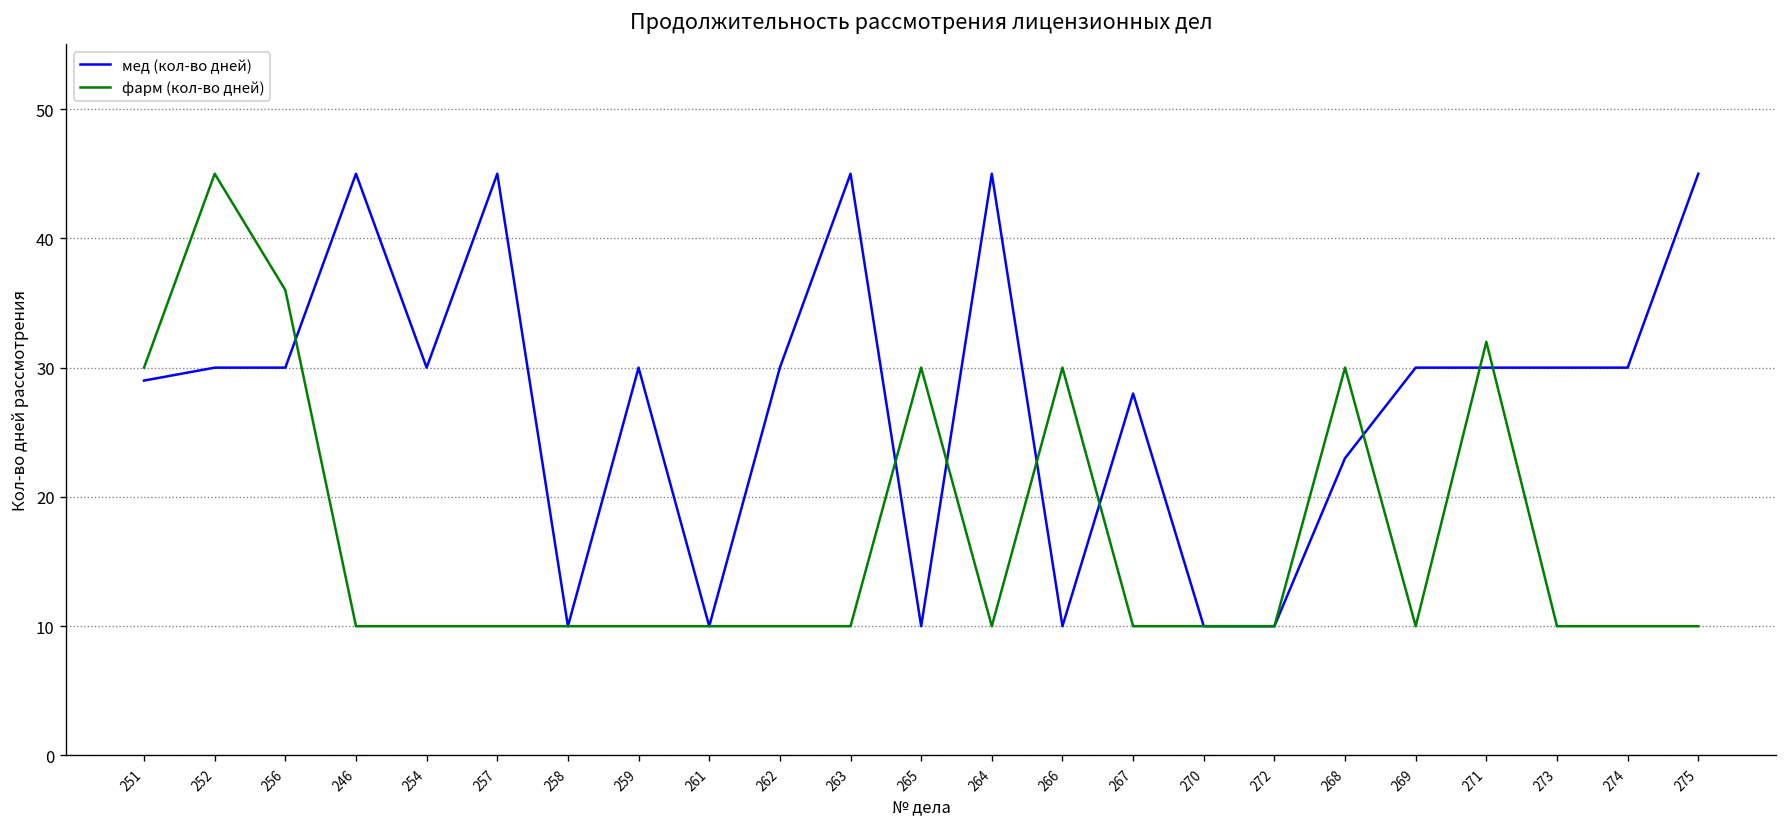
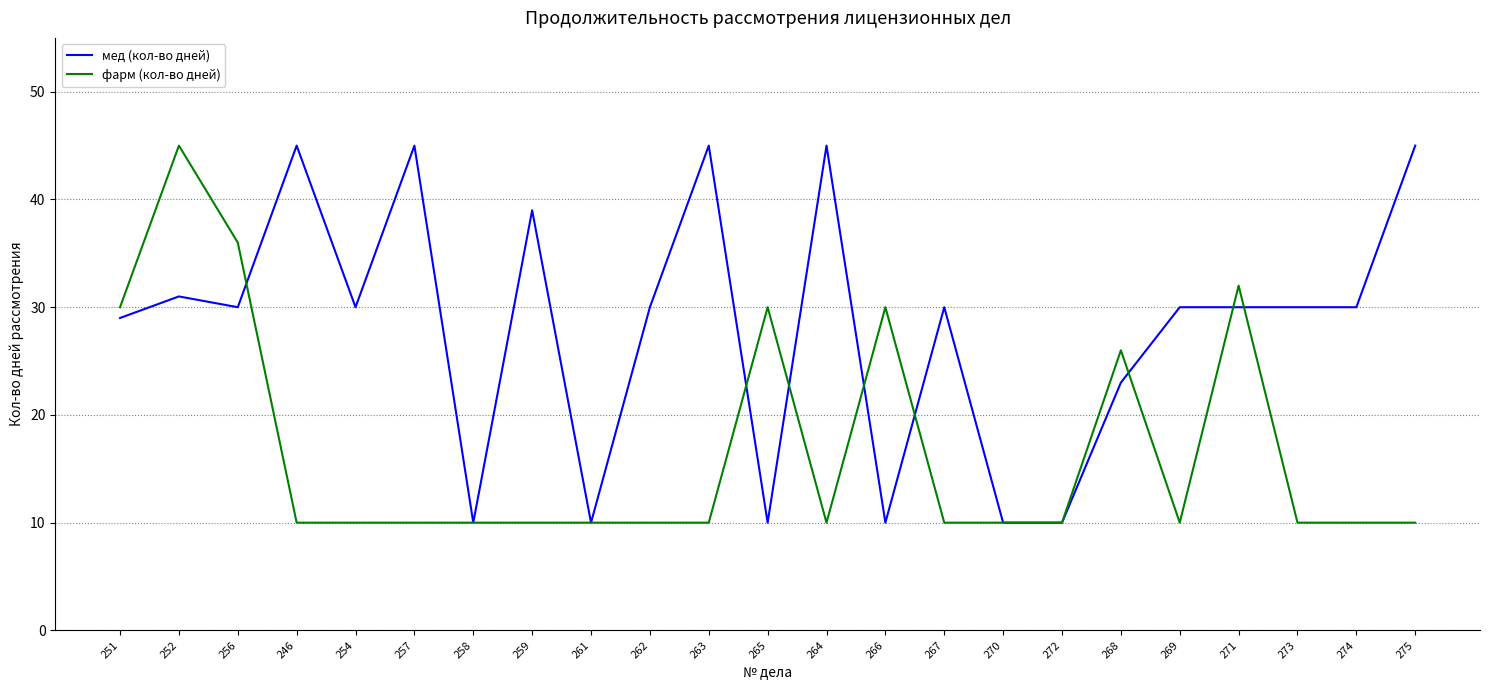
  {
    "мед (кол-во дней)": {
      "251": 29,
-     "252": 30,
+     "252": 31,
      "256": 30,
      "246": 45,
      "254": 30,
      "257": 45,
-     "259": 30,
+     "259": 39,
      "262": 30,
      "263": 45,
      "265": 10,
      "264": 45,
      "266": 10,
-     "267": 28,
+     "267": 30,
      "268": 23,
      "269": 30,
      "271": 30,
      "273": 30,
      "274": 30,
      "275": 45
    },
    "фарм (кол-во дней)": {
      "251": 30,
      "252": 45,
      "256": 36,
      "246": 10,
      "254": 10,
      "257": 10,
      "259": 10,
      "262": 10,
      "263": 10,
      "265": 30,
      "264": 10,
      "266": 30,
      "267": 10,
-     "268": 30,
+     "268": 26,
      "269": 10,
      "271": 32,
      "273": 10,
      "274": 10,
      "275": 10
    }
  }
